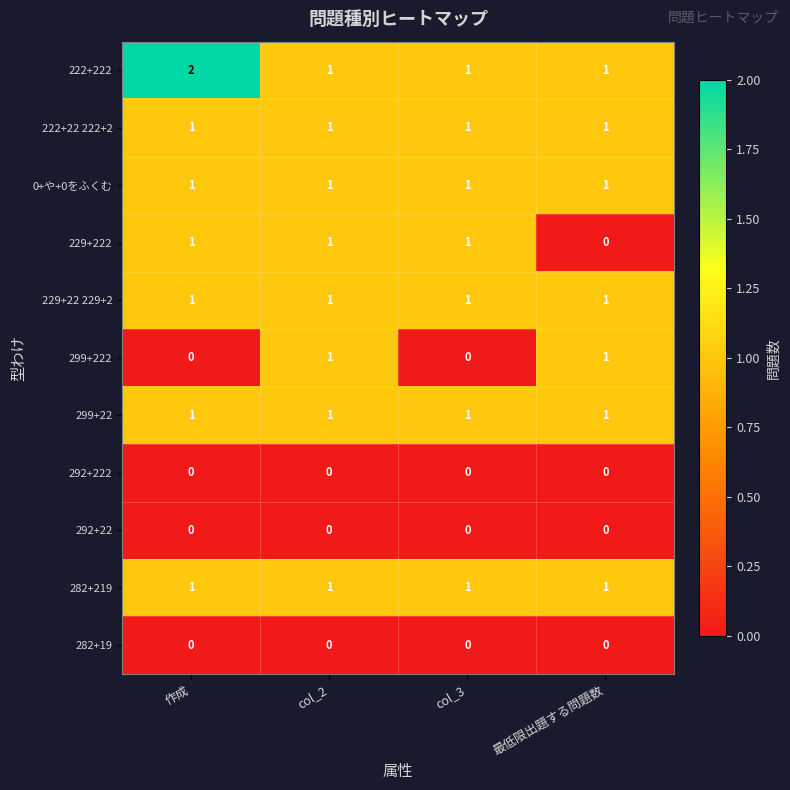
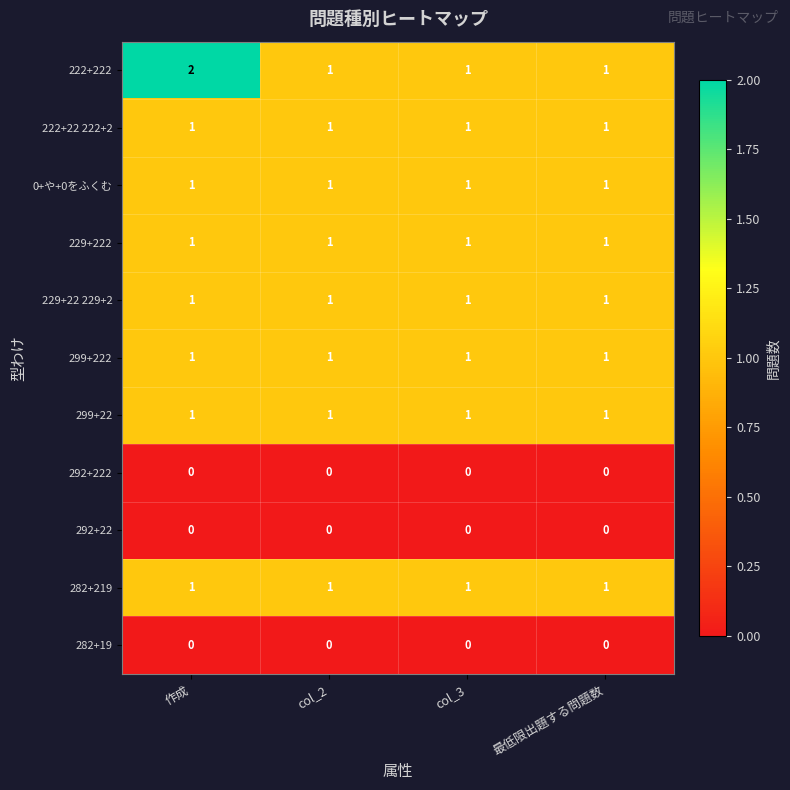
  {
    "222+222": {
      "作成": 2,
      "col_2": 1,
      "col_3": 1,
      "最低限出題する問題数": 1
    },
    "222+22 222+2": {
      "作成": 1,
      "col_2": 1,
      "col_3": 1,
      "最低限出題する問題数": 1
    },
    "0+や+0をふくむ": {
      "作成": 1,
      "col_2": 1,
      "col_3": 1,
      "最低限出題する問題数": 1
    },
    "229+222": {
      "作成": 1,
      "col_2": 1,
      "col_3": 1,
-     "最低限出題する問題数": 0
+     "最低限出題する問題数": 1
    },
    "229+22 229+2": {
      "作成": 1,
      "col_2": 1,
      "col_3": 1,
      "最低限出題する問題数": 1
    },
    "299+222": {
-     "作成": 0,
+     "作成": 1,
      "col_2": 1,
-     "col_3": 0,
+     "col_3": 1,
      "最低限出題する問題数": 1
    },
    "299+22": {
      "作成": 1,
      "col_2": 1,
      "col_3": 1,
      "最低限出題する問題数": 1
    },
    "292+222": {
      "作成": 0,
      "col_2": 0,
      "col_3": 0,
      "最低限出題する問題数": 0
    },
    "292+22": {
      "作成": 0,
      "col_2": 0,
      "col_3": 0,
      "最低限出題する問題数": 0
    },
    "282+219": {
      "作成": 1,
      "col_2": 1,
      "col_3": 1,
      "最低限出題する問題数": 1
    },
    "282+19": {
      "作成": 0,
      "col_2": 0,
      "col_3": 0,
      "最低限出題する問題数": 0
    }
  }
